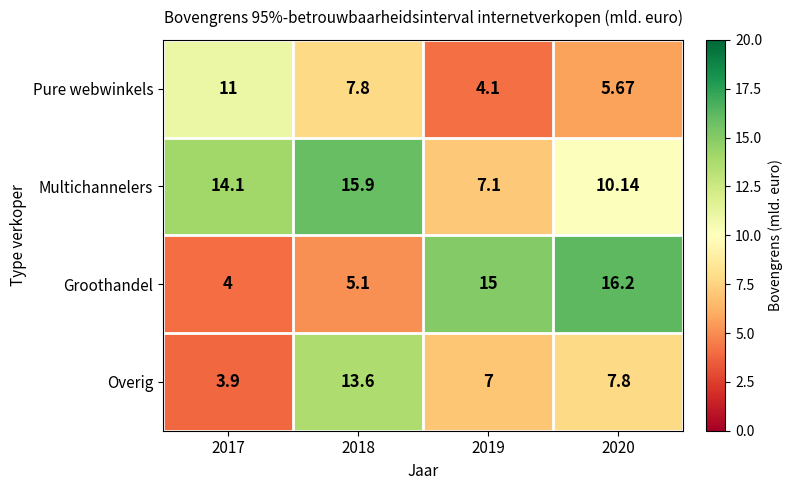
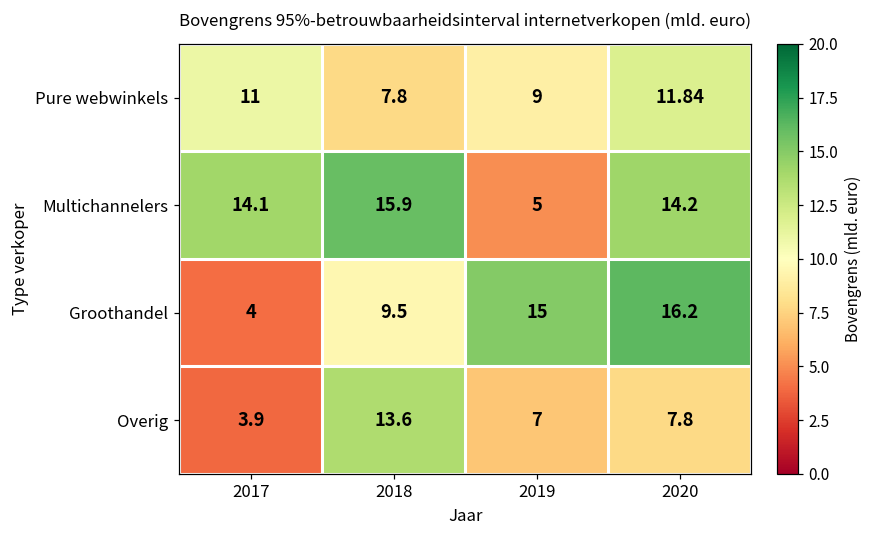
  {
    "Pure webwinkels": {
      "2017": 11,
      "2018": 7.8,
-     "2019": 4.1,
-     "2020": 5.67
+     "2019": 9,
+     "2020": 11.84
    },
    "Multichannelers": {
      "2017": 14.1,
      "2018": 15.9,
-     "2019": 7.1,
-     "2020": 10.14
+     "2019": 5,
+     "2020": 14.2
    },
    "Groothandel": {
      "2017": 4,
-     "2018": 5.1,
+     "2018": 9.5,
      "2019": 15,
      "2020": 16.2
    },
    "Overig": {
      "2017": 3.9,
      "2018": 13.6,
      "2019": 7,
      "2020": 7.8
    }
  }
